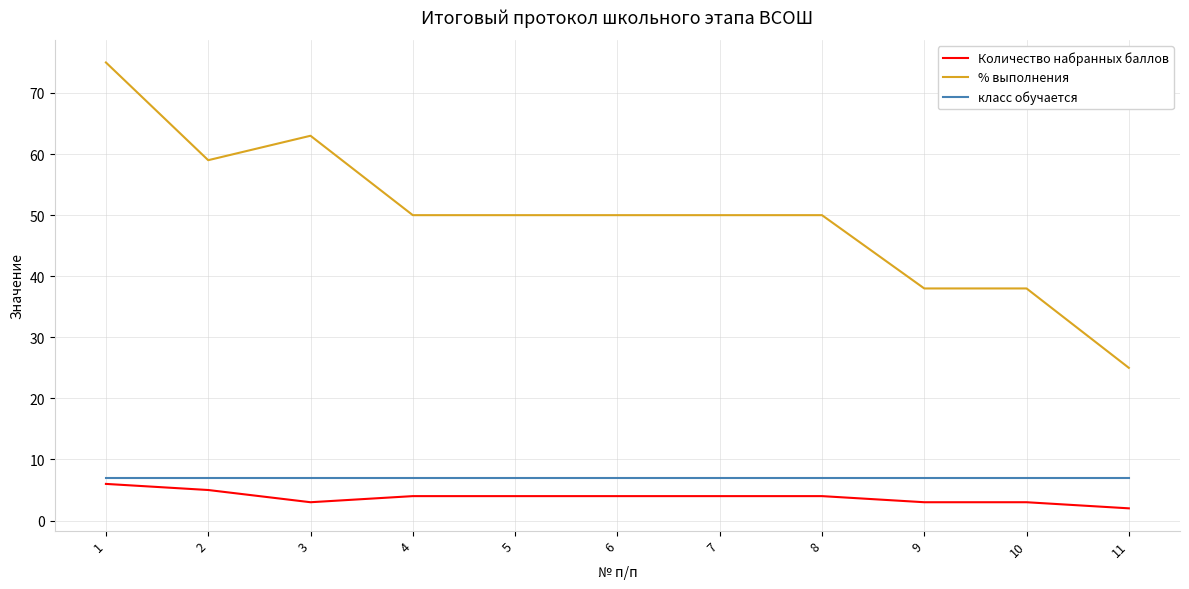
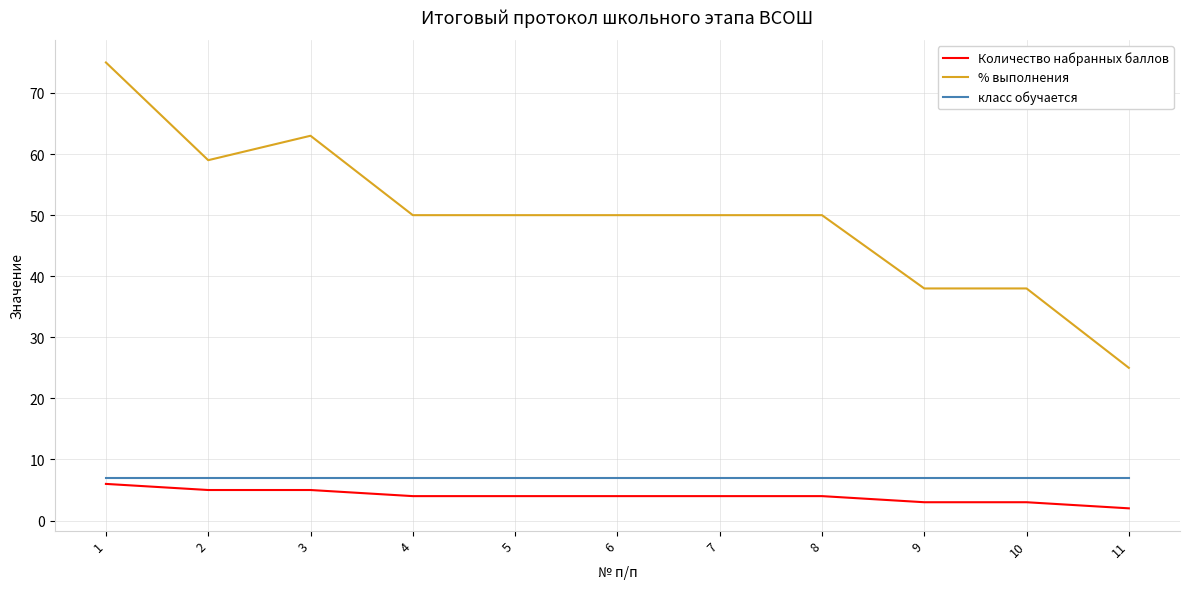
  {
    "Количество набранных баллов": {
      "1": 6,
      "2": 5,
-     "3": 3,
+     "3": 5,
      "4": 4,
      "5": 4,
      "6": 4,
      "7": 4,
      "8": 4,
      "9": 3,
      "10": 3,
      "11": 2
    },
    "% выполнения": {
      "1": 75,
      "2": 59,
      "3": 63,
      "4": 50,
      "5": 50,
      "6": 50,
      "7": 50,
      "8": 50,
      "9": 38,
      "10": 38,
      "11": 25
    },
    "класс обучается": {
      "1": 7,
      "2": 7,
      "3": 7,
      "4": 7,
      "5": 7,
      "6": 7,
      "7": 7,
      "8": 7,
      "9": 7,
      "10": 7,
      "11": 7
    }
  }
